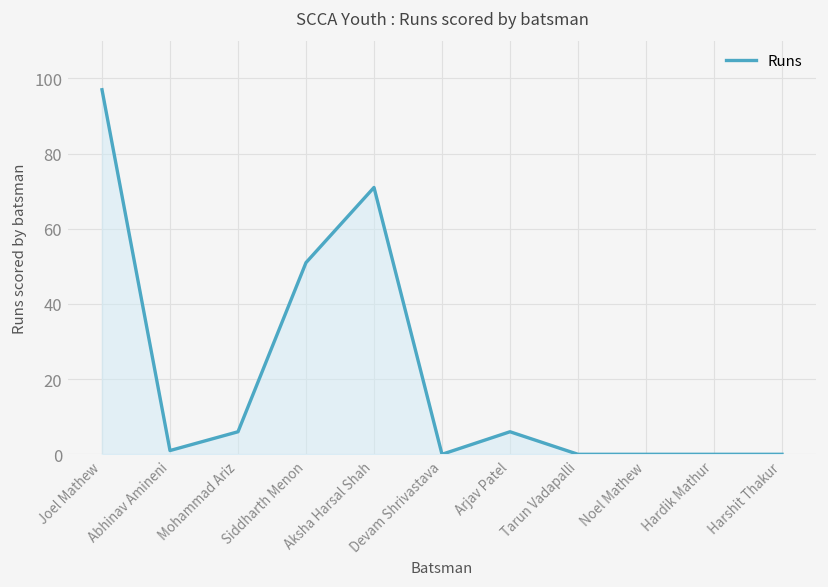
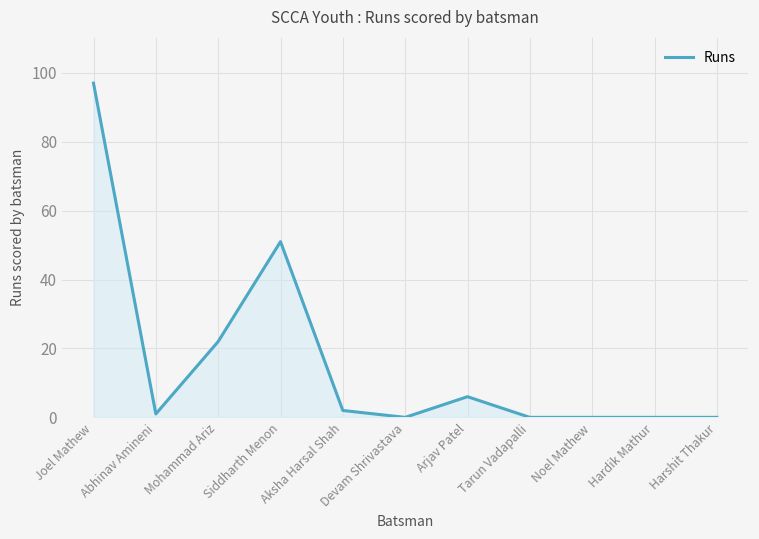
  {
    "Joel Mathew": 97,
    "Abhinav Amineni": 1,
-   "Mohammad Ariz": 6,
+   "Mohammad Ariz": 22,
    "Siddharth Menon": 51,
-   "Aksha Harsal Shah": 71,
+   "Aksha Harsal Shah": 2,
    "Devam Shrivastava": 0,
    "Arjav Patel": 6,
    "Tarun Vadapalli": 0,
    "Noel Mathew": 0,
    "Hardik Mathur": 0,
    "Harshit Thakur": 0
  }
